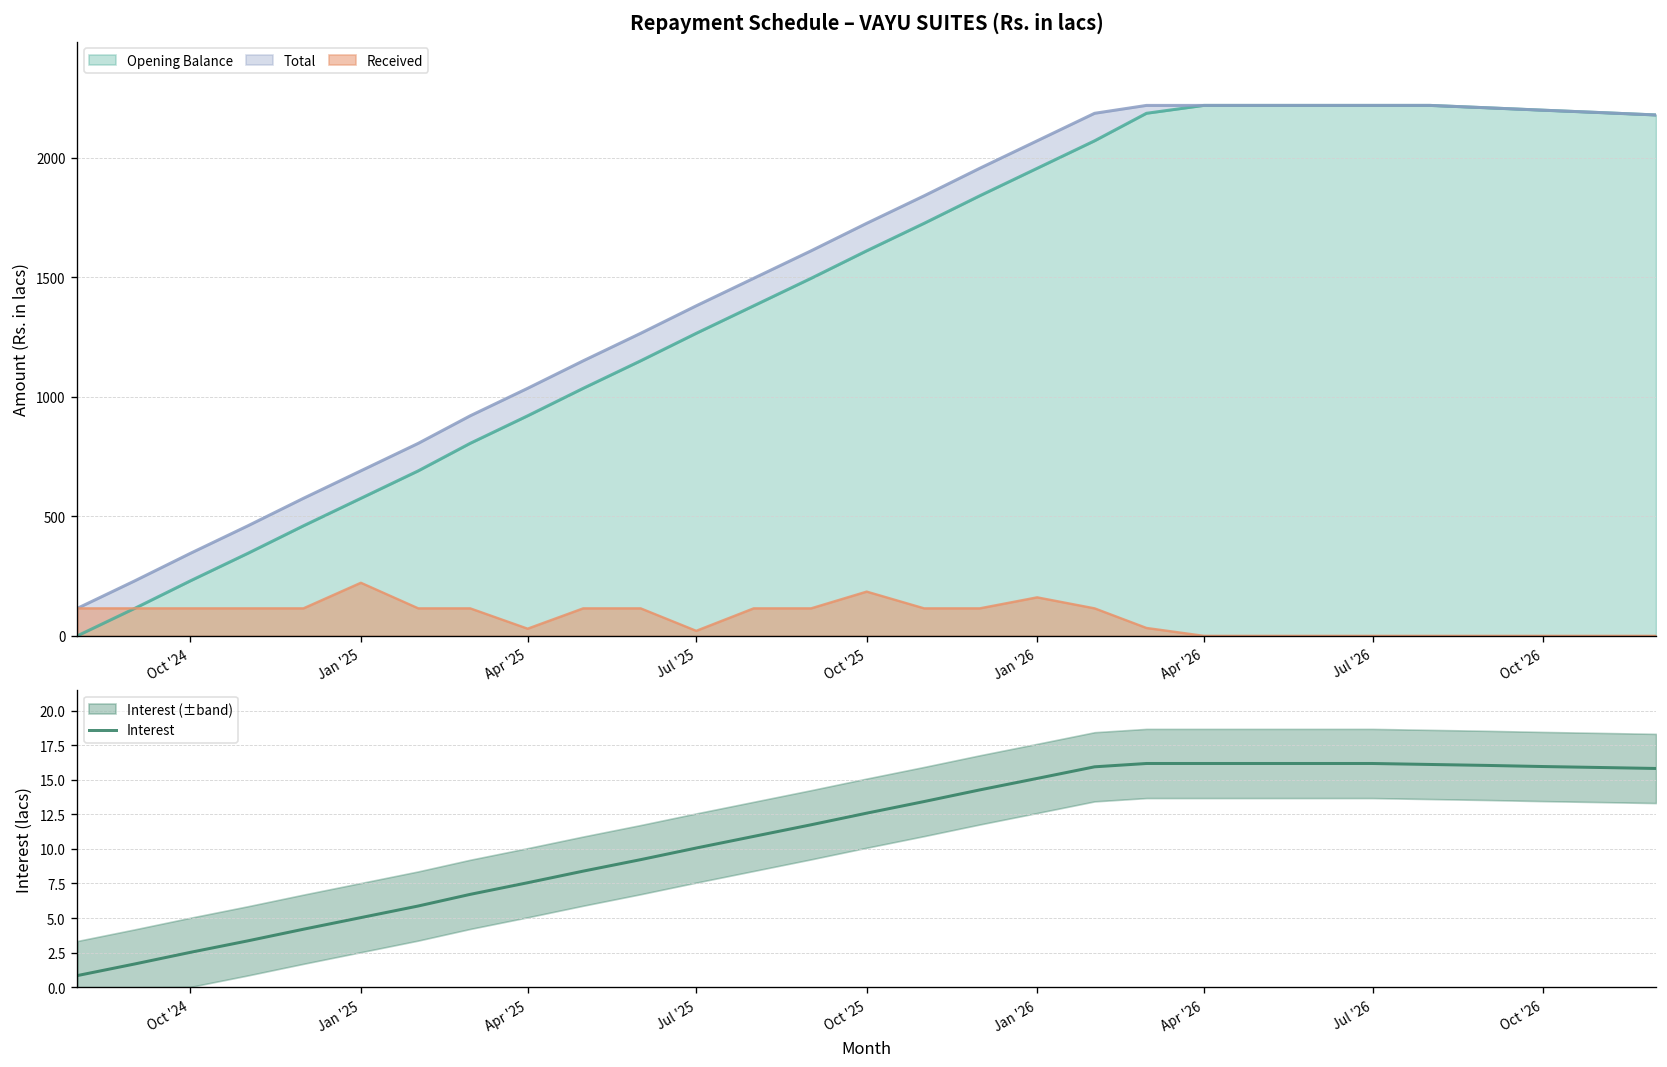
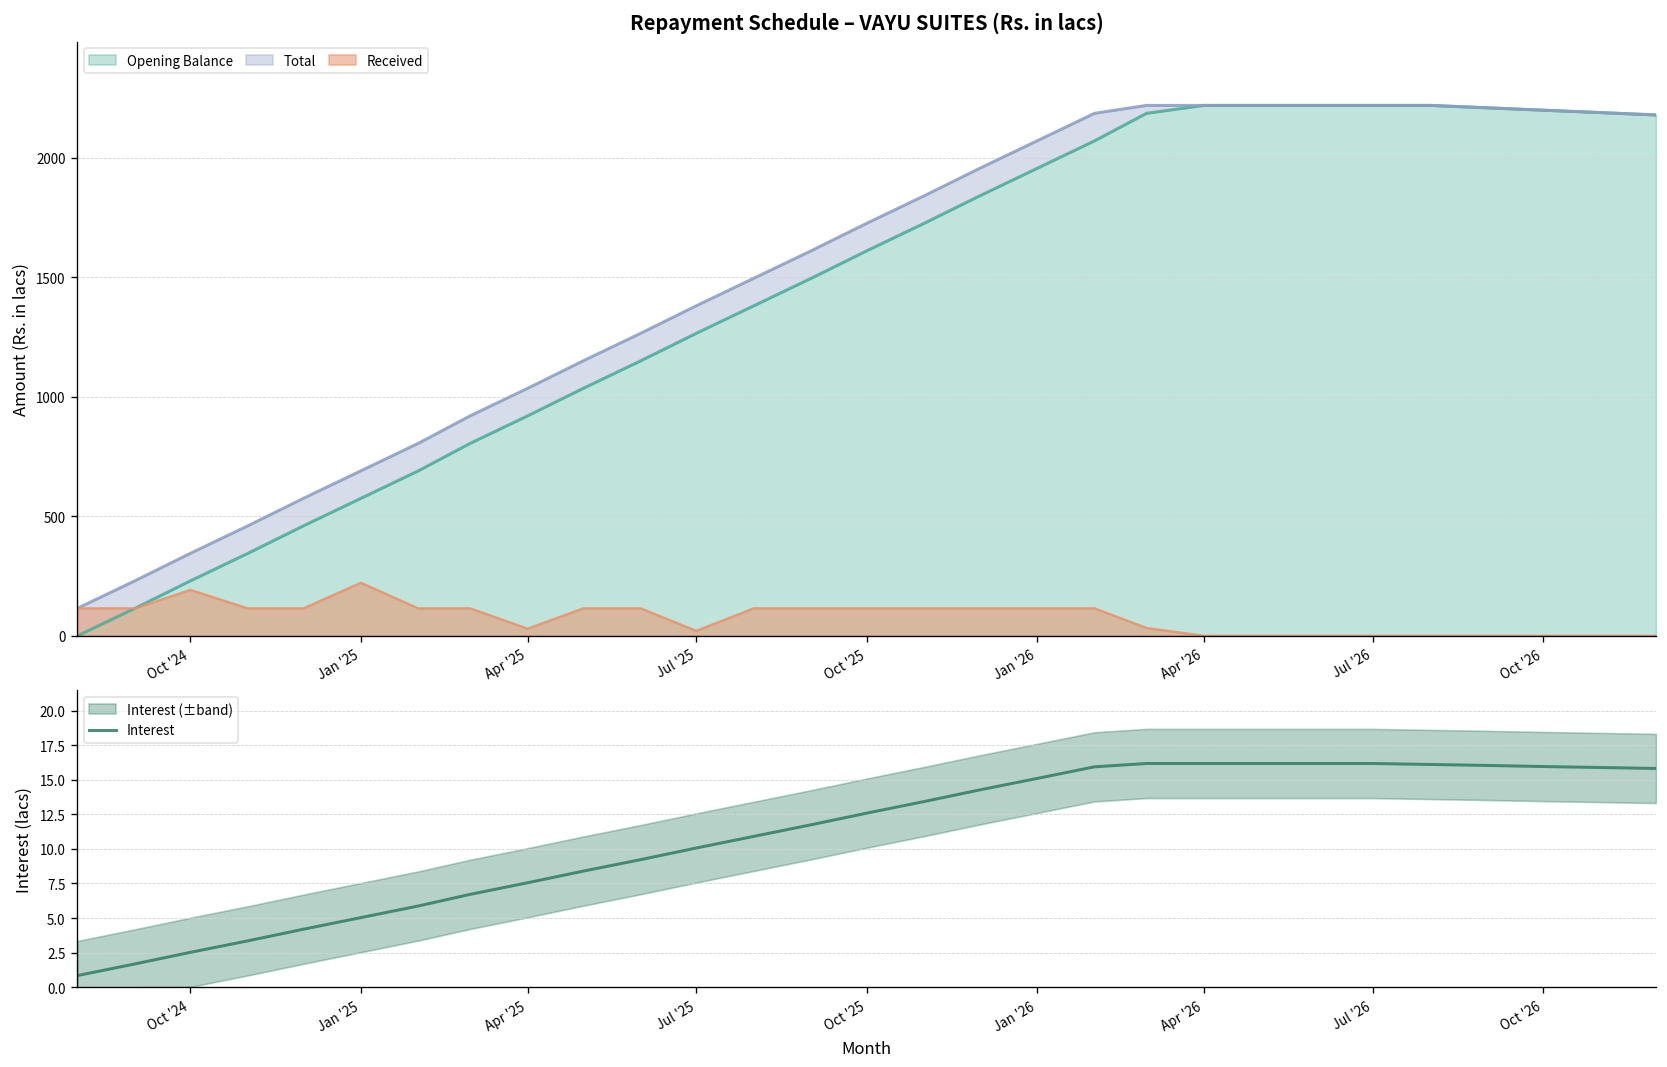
  {
    "Repayment Schedule – VAYU SUITES (Rs. in lacs)": {
      "Received": {
-       "Oct '24": 120,
+       "Oct '24": 190,
        "Jan '25": 220,
        "Apr '25": 30,
        "Jul '25": 20,
-       "Oct '25": 190,
-       "Jan '26": 160,
+       "Oct '25": 120,
+       "Jan '26": 120,
        "Apr '26": 0,
        "Jul '26": 0,
        "Oct '26": 0
      }
    }
  }
